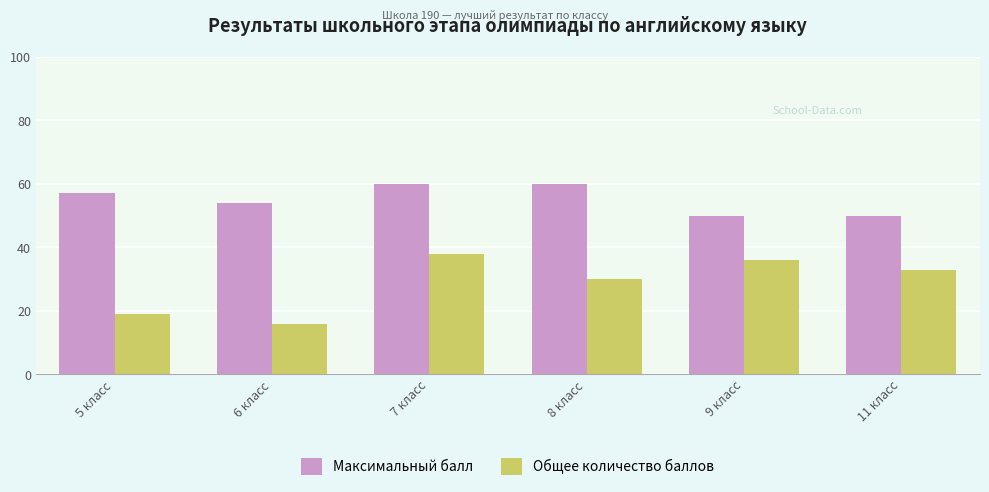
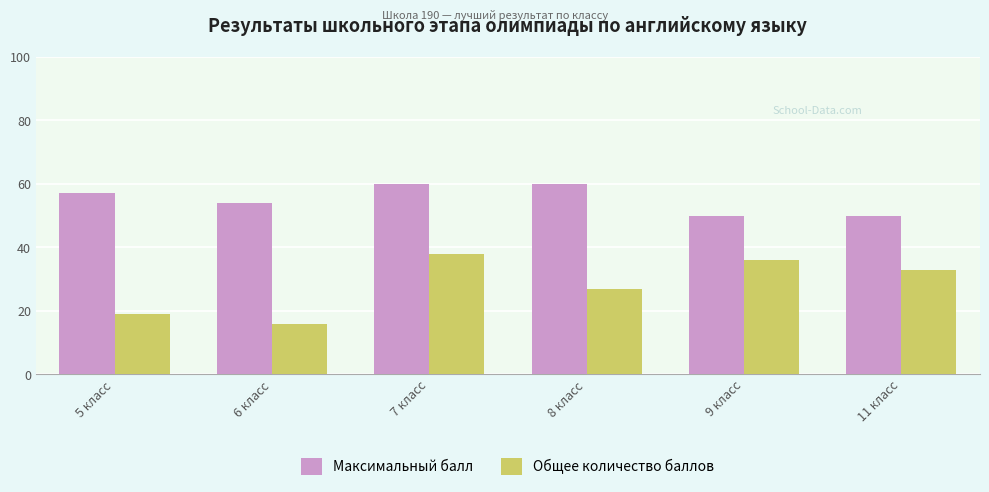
  {
    "Максимальный балл": {
      "5 класс": 57,
      "6 класс": 54,
      "7 класс": 60,
      "8 класс": 60,
      "9 класс": 50,
      "11 класс": 50
    },
    "Общее количество баллов": {
      "5 класс": 19,
      "6 класс": 16,
      "7 класс": 38,
-     "8 класс": 30,
+     "8 класс": 27,
      "9 класс": 36,
      "11 класс": 33
    }
  }
